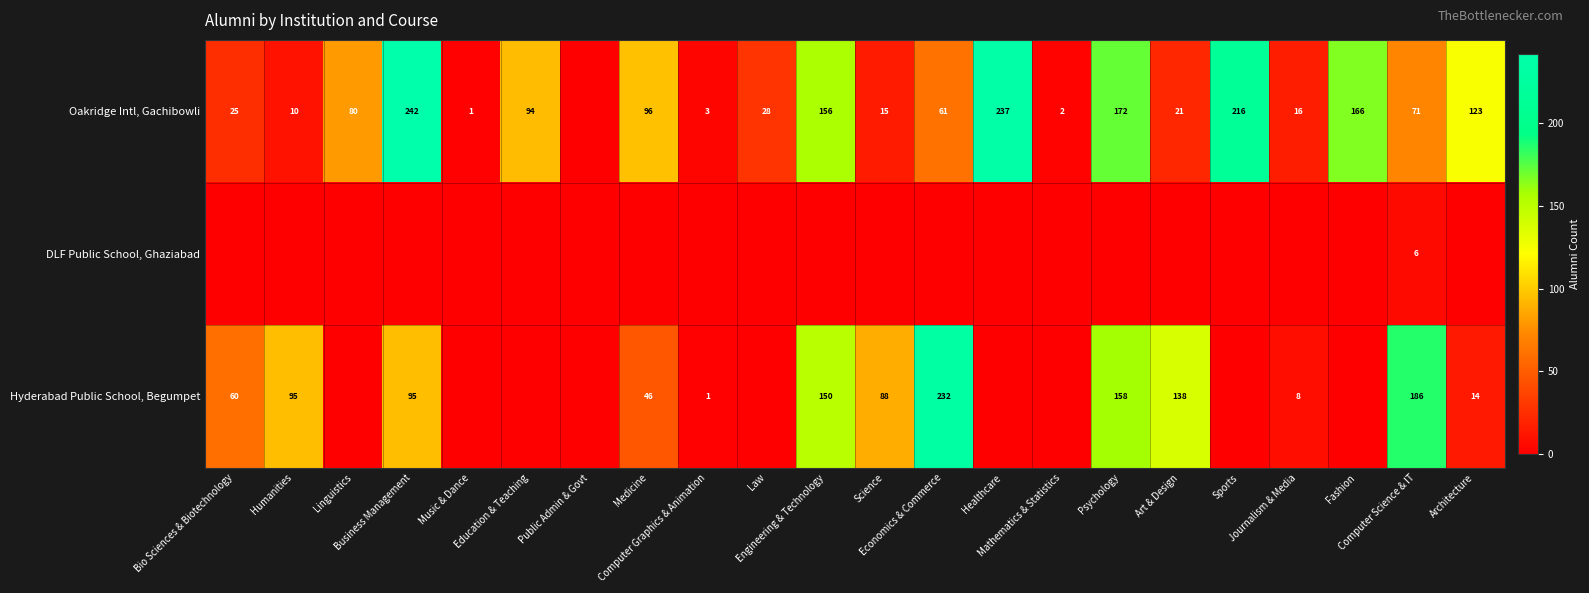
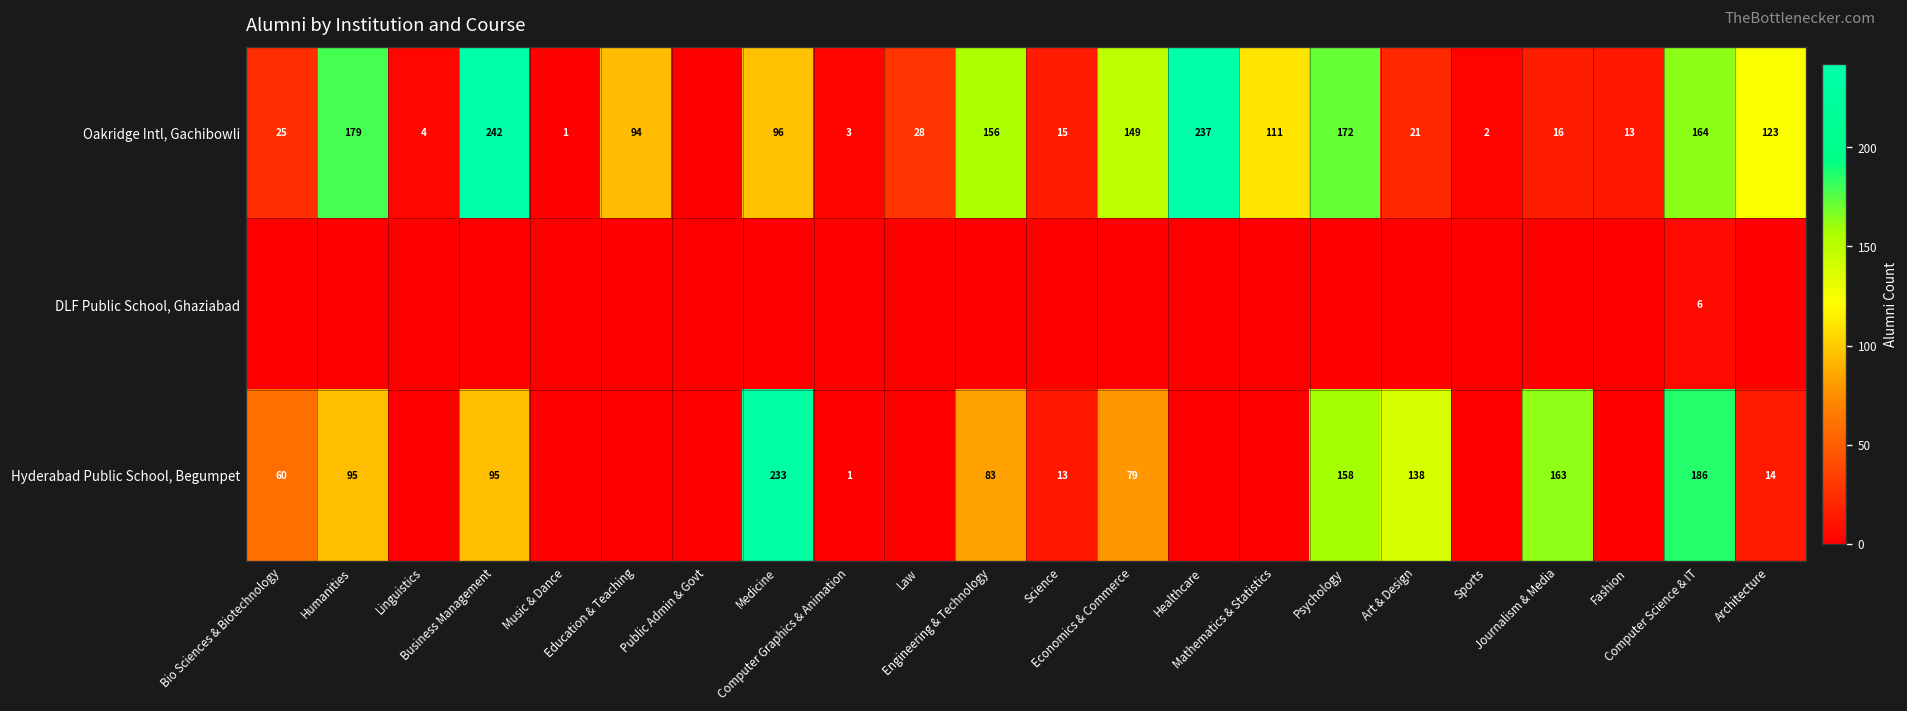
  {
    "Oakridge Intl, Gachibowli": {
      "Bio Sciences & Biotechnology": 25,
-     "Humanities": 10,
-     "Linguistics": 80,
+     "Humanities": 179,
+     "Linguistics": 4,
      "Business Management": 242,
      "Music & Dance": 1,
      "Education & Teaching": 94,
      "Medicine": 96,
      "Computer Graphics & Animation": 3,
      "Law": 28,
      "Engineering & Technology": 156,
      "Science": 15,
-     "Economics & Commerce": 61,
+     "Economics & Commerce": 149,
      "Healthcare": 237,
-     "Mathematics & Statistics": 2,
+     "Mathematics & Statistics": 111,
      "Psychology": 172,
      "Art & Design": 21,
-     "Sports": 216,
+     "Sports": 2,
      "Journalism & Media": 16,
-     "Fashion": 166,
-     "Computer Science & IT": 71,
+     "Fashion": 13,
+     "Computer Science & IT": 164,
      "Architecture": 123
    },
    "DLF Public School, Ghaziabad": {
      "Computer Science & IT": 6
    },
    "Hyderabad Public School, Begumpet": {
      "Bio Sciences & Biotechnology": 60,
      "Humanities": 95,
      "Business Management": 95,
-     "Medicine": 46,
+     "Medicine": 233,
      "Computer Graphics & Animation": 1,
-     "Engineering & Technology": 150,
-     "Science": 88,
-     "Economics & Commerce": 232,
+     "Engineering & Technology": 83,
+     "Science": 13,
+     "Economics & Commerce": 79,
      "Psychology": 158,
      "Art & Design": 138,
-     "Journalism & Media": 8,
+     "Journalism & Media": 163,
      "Computer Science & IT": 186,
      "Architecture": 14
    }
  }
